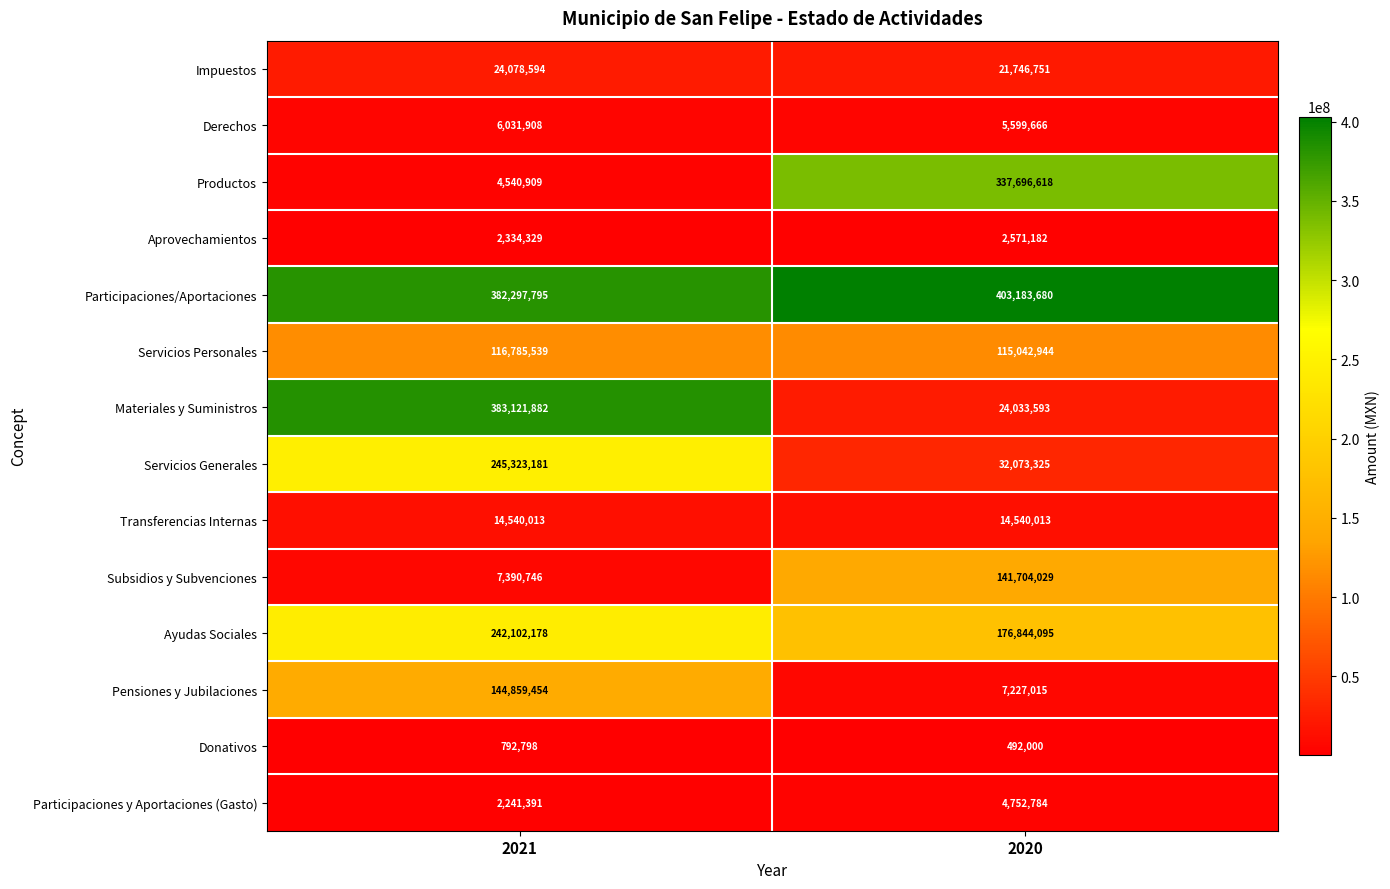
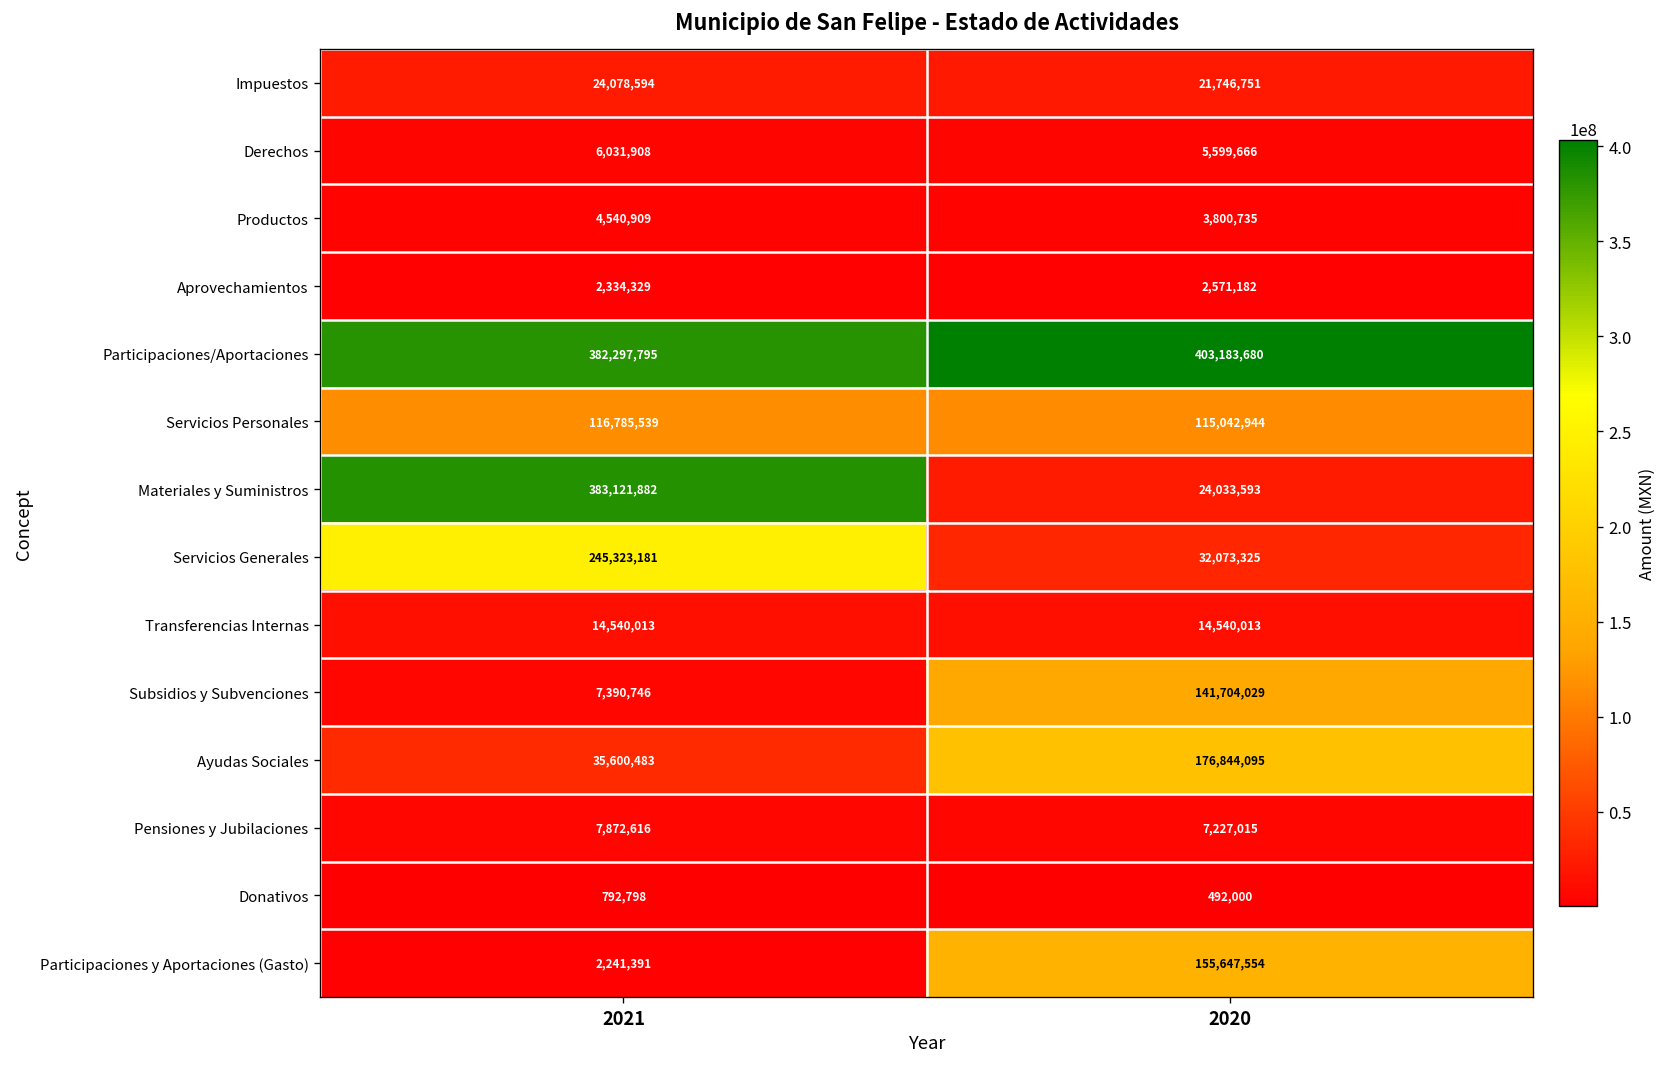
  {
    "Impuestos": {
      "2021": "24,078,594",
      "2020": "21,746,751"
    },
    "Derechos": {
      "2021": "6,031,908",
      "2020": "5,599,666"
    },
    "Productos": {
      "2021": "4,540,909",
-     "2020": "337,696,618"
+     "2020": "3,800,735"
    },
    "Aprovechamientos": {
      "2021": "2,334,329",
      "2020": "2,571,182"
    },
    "Participaciones/Aportaciones": {
      "2021": "382,297,795",
      "2020": "403,183,680"
    },
    "Servicios Personales": {
      "2021": "116,785,539",
      "2020": "115,042,944"
    },
    "Materiales y Suministros": {
      "2021": "383,121,882",
      "2020": "24,033,593"
    },
    "Servicios Generales": {
      "2021": "245,323,181",
      "2020": "32,073,325"
    },
    "Transferencias Internas": {
      "2021": "14,540,013",
      "2020": "14,540,013"
    },
    "Subsidios y Subvenciones": {
      "2021": "7,390,746",
      "2020": "141,704,029"
    },
    "Ayudas Sociales": {
-     "2021": "242,102,178",
+     "2021": "35,600,483",
      "2020": "176,844,095"
    },
    "Pensiones y Jubilaciones": {
-     "2021": "144,859,454",
+     "2021": "7,872,616",
      "2020": "7,227,015"
    },
    "Donativos": {
      "2021": "792,798",
      "2020": "492,000"
    },
    "Participaciones y Aportaciones (Gasto)": {
      "2021": "2,241,391",
-     "2020": "4,752,784"
+     "2020": "155,647,554"
    }
  }
